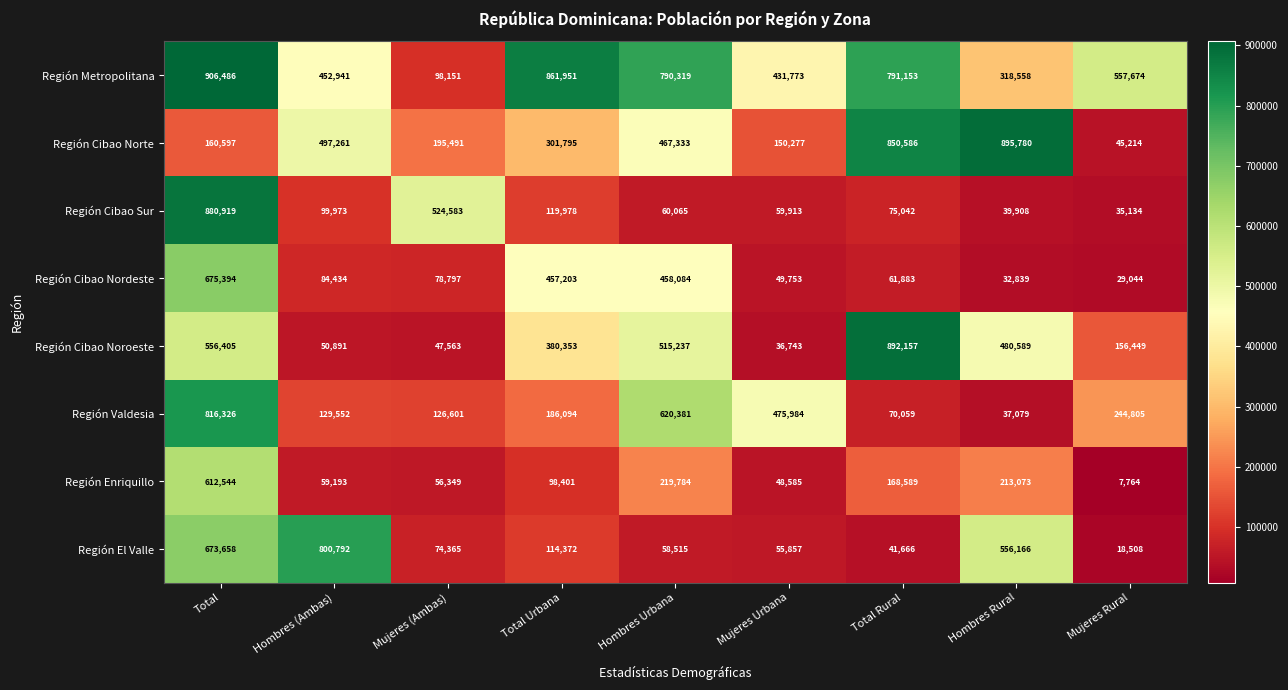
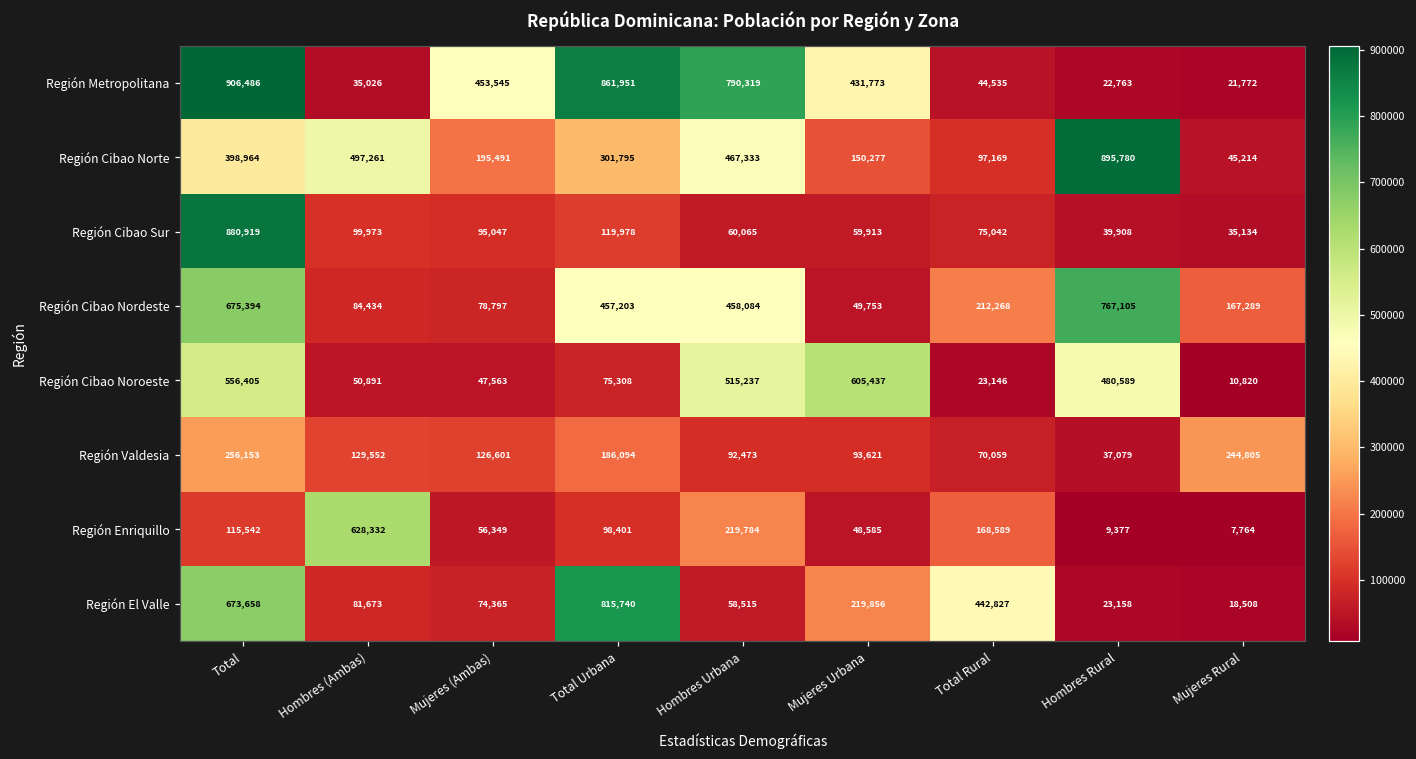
  {
    "Región Metropolitana": {
      "Total": "906,486",
-     "Hombres (Ambas)": "452,941",
-     "Mujeres (Ambas)": "98,151",
+     "Hombres (Ambas)": "35,026",
+     "Mujeres (Ambas)": "453,545",
      "Total Urbana": "861,951",
      "Hombres Urbana": "790,319",
      "Mujeres Urbana": "431,773",
-     "Total Rural": "791,153",
-     "Hombres Rural": "318,558",
-     "Mujeres Rural": "557,674"
+     "Total Rural": "44,535",
+     "Hombres Rural": "22,763",
+     "Mujeres Rural": "21,772"
    },
    "Región Cibao Norte": {
-     "Total": "160,597",
+     "Total": "398,964",
      "Hombres (Ambas)": "497,261",
      "Mujeres (Ambas)": "195,491",
      "Total Urbana": "301,795",
      "Hombres Urbana": "467,333",
      "Mujeres Urbana": "150,277",
-     "Total Rural": "850,586",
+     "Total Rural": "97,169",
      "Hombres Rural": "895,780",
      "Mujeres Rural": "45,214"
    },
    "Región Cibao Sur": {
      "Total": "880,919",
      "Hombres (Ambas)": "99,973",
-     "Mujeres (Ambas)": "524,583",
+     "Mujeres (Ambas)": "95,047",
      "Total Urbana": "119,978",
      "Hombres Urbana": "60,065",
      "Mujeres Urbana": "59,913",
      "Total Rural": "75,042",
      "Hombres Rural": "39,908",
      "Mujeres Rural": "35,134"
    },
    "Región Cibao Nordeste": {
      "Total": "675,394",
      "Hombres (Ambas)": "84,434",
      "Mujeres (Ambas)": "78,797",
      "Total Urbana": "457,203",
      "Hombres Urbana": "458,084",
      "Mujeres Urbana": "49,753",
-     "Total Rural": "61,883",
-     "Hombres Rural": "32,839",
-     "Mujeres Rural": "29,044"
+     "Total Rural": "212,268",
+     "Hombres Rural": "767,105",
+     "Mujeres Rural": "167,289"
    },
    "Región Cibao Noroeste": {
      "Total": "556,405",
      "Hombres (Ambas)": "50,891",
      "Mujeres (Ambas)": "47,563",
-     "Total Urbana": "380,353",
+     "Total Urbana": "75,308",
      "Hombres Urbana": "515,237",
-     "Mujeres Urbana": "36,743",
-     "Total Rural": "892,157",
+     "Mujeres Urbana": "605,437",
+     "Total Rural": "23,146",
      "Hombres Rural": "480,589",
-     "Mujeres Rural": "156,449"
+     "Mujeres Rural": "10,820"
    },
    "Región Valdesia": {
-     "Total": "816,326",
+     "Total": "256,153",
      "Hombres (Ambas)": "129,552",
      "Mujeres (Ambas)": "126,601",
      "Total Urbana": "186,094",
-     "Hombres Urbana": "620,381",
-     "Mujeres Urbana": "475,984",
+     "Hombres Urbana": "92,473",
+     "Mujeres Urbana": "93,621",
      "Total Rural": "70,059",
      "Hombres Rural": "37,079",
      "Mujeres Rural": "244,805"
    },
    "Región Enriquillo": {
-     "Total": "612,544",
-     "Hombres (Ambas)": "59,193",
+     "Total": "115,542",
+     "Hombres (Ambas)": "628,332",
      "Mujeres (Ambas)": "56,349",
      "Total Urbana": "98,401",
      "Hombres Urbana": "219,784",
      "Mujeres Urbana": "48,585",
      "Total Rural": "168,589",
-     "Hombres Rural": "213,073",
+     "Hombres Rural": "9,377",
      "Mujeres Rural": "7,764"
    },
    "Región El Valle": {
      "Total": "673,658",
-     "Hombres (Ambas)": "800,792",
+     "Hombres (Ambas)": "81,673",
      "Mujeres (Ambas)": "74,365",
-     "Total Urbana": "114,372",
+     "Total Urbana": "815,740",
      "Hombres Urbana": "58,515",
-     "Mujeres Urbana": "55,857",
-     "Total Rural": "41,666",
-     "Hombres Rural": "556,166",
+     "Mujeres Urbana": "219,856",
+     "Total Rural": "442,827",
+     "Hombres Rural": "23,158",
      "Mujeres Rural": "18,508"
    }
  }
